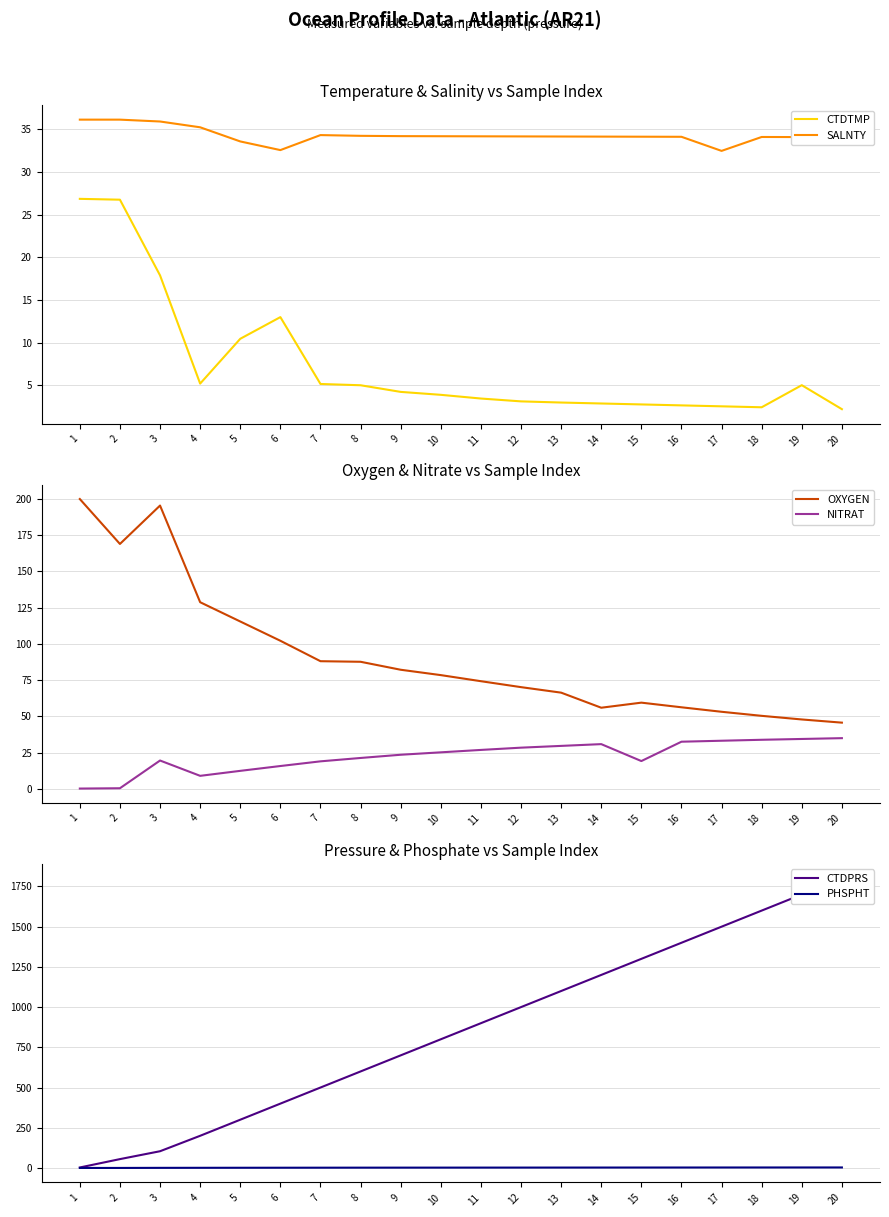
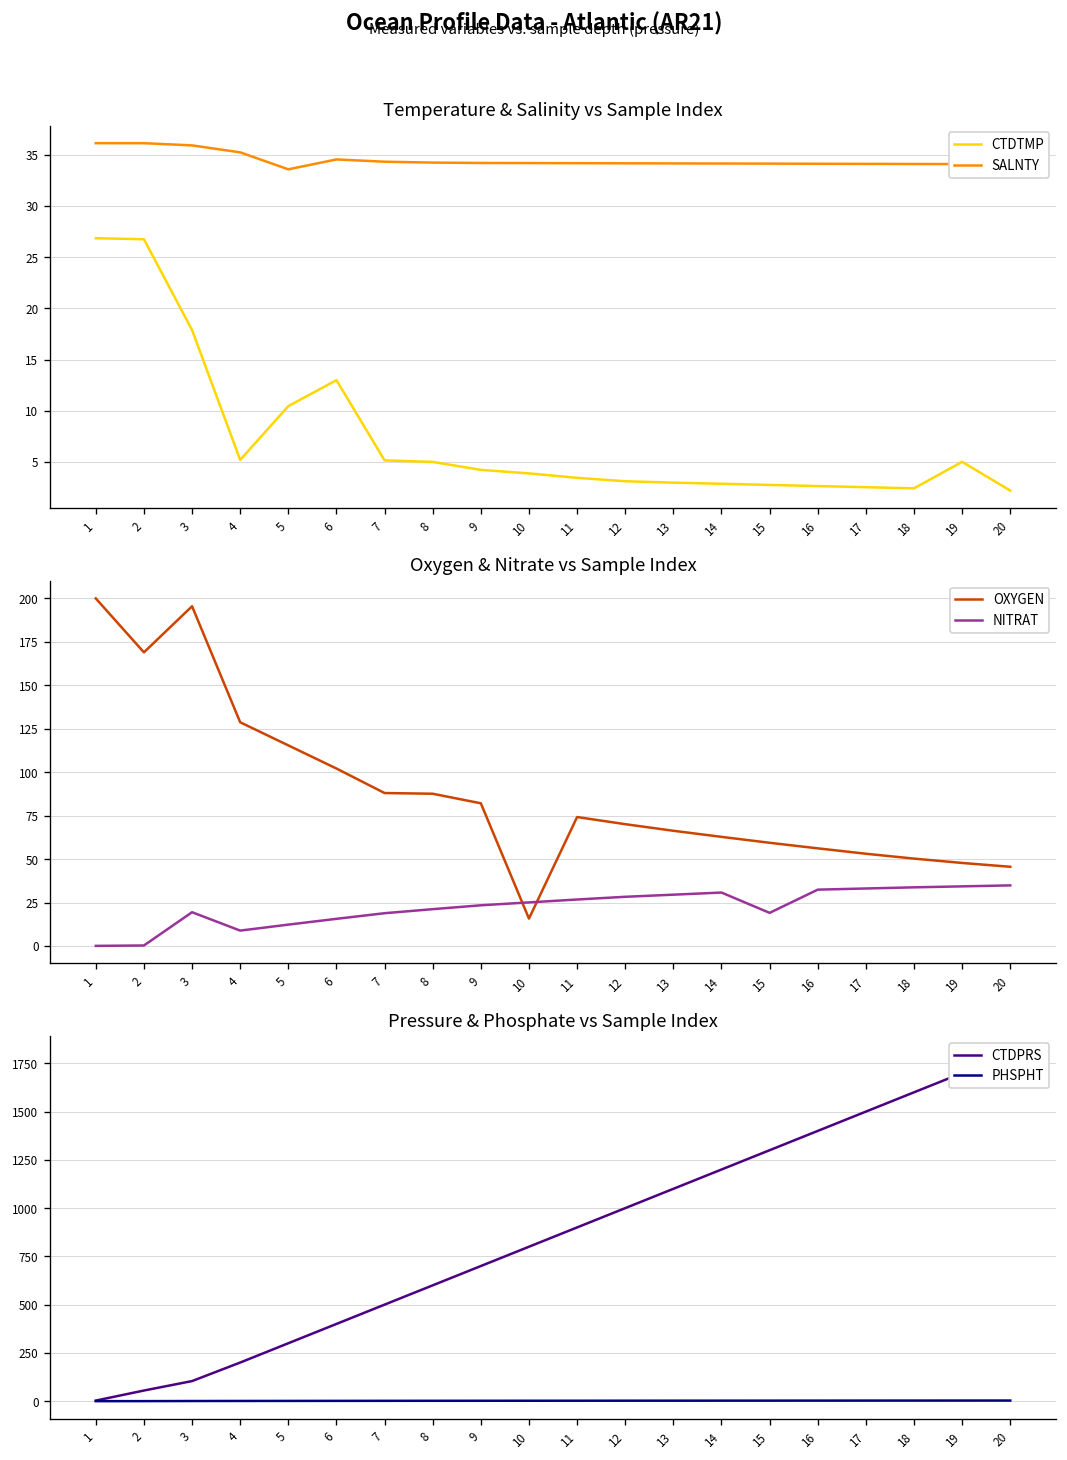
  {
    "Temperature & Salinity vs Sample Index": {
      "CTDTMP": {
        "1": 27,
        "2": 27,
        "3": 18,
        "4": 5,
        "5": 10,
        "6": 13,
        "7": 5,
        "8": 5,
        "9": 4,
        "10": 4,
        "11": 3,
        "12": 3,
        "13": 3,
        "14": 3,
        "15": 3,
        "16": 3,
        "17": 3,
        "18": 2,
        "19": 5,
        "20": 2
      },
      "SALNTY": {
        "1": 36,
        "2": 36,
        "3": 36,
        "4": 35,
        "5": 34,
-       "6": 33,
+       "6": 35,
        "7": 34,
        "8": 34,
        "9": 34,
        "10": 34,
        "11": 34,
        "12": 34,
        "13": 34,
        "14": 34,
        "15": 34,
        "16": 34,
-       "17": 32,
+       "17": 34,
        "18": 34
      }
    },
    "Oxygen & Nitrate vs Sample Index": {
      "OXYGEN": {
        "1": 200,
        "2": 169,
        "3": 195,
        "4": 129,
        "5": 115,
        "6": 102,
        "7": 88,
        "8": 88,
        "9": 82,
-       "10": 78,
+       "10": 16,
        "11": 74,
        "12": 70,
        "13": 66,
-       "14": 56,
+       "14": 63,
        "15": 59,
        "16": 56,
        "17": 53,
        "18": 50,
        "19": 48,
        "20": 46
      },
      "NITRAT": {
        "1": 0,
        "2": 0,
        "3": 19,
        "4": 9,
        "5": 12,
        "6": 16,
        "7": 19,
        "8": 21,
        "9": 23,
        "10": 25,
        "11": 27,
        "12": 28,
        "13": 30,
        "14": 31,
        "15": 19,
        "16": 32,
        "17": 33,
        "18": 34,
        "19": 34,
        "20": 35
      }
    },
    "Pressure & Phosphate vs Sample Index": {
      "CTDPRS": {
        "2": 60,
        "3": 100,
        "4": 200,
        "5": 300,
        "6": 400,
        "7": 500,
        "8": 600,
        "9": 700,
        "10": 800,
        "11": 900,
        "12": 1000,
        "13": 1100,
        "14": 1200,
        "15": 1300,
        "16": 1400,
        "17": 1500,
        "18": 1600
      },
      "PHSPHT": {
        "2": 0,
        "3": 0,
        "4": 0,
        "5": 0,
        "6": 0,
        "7": 0,
        "8": 0,
        "9": 0,
        "10": 0,
        "11": 0,
        "12": 0,
        "13": 0,
        "14": 0,
        "15": 0,
        "16": 0,
        "17": 0,
        "18": 0,
        "19": 0,
        "20": 0
      }
    }
  }
